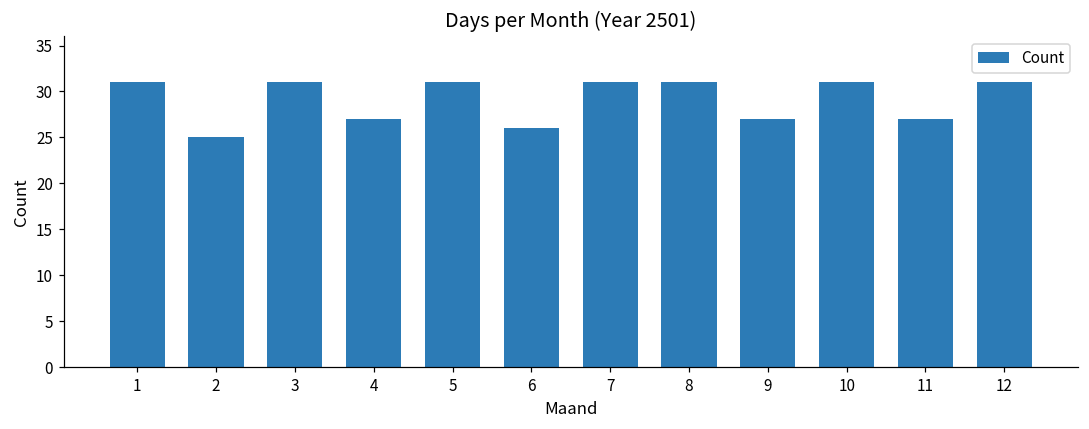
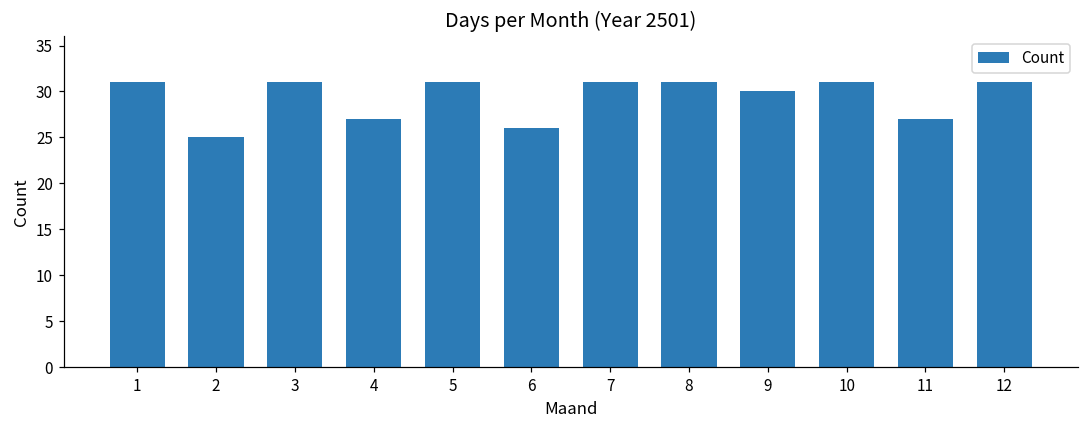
  {
    "1": 31,
    "2": 25,
    "3": 31,
    "4": 27,
    "5": 31,
    "6": 26,
    "7": 31,
    "8": 31,
-   "9": 27,
+   "9": 30,
    "10": 31,
    "11": 27,
    "12": 31
  }
